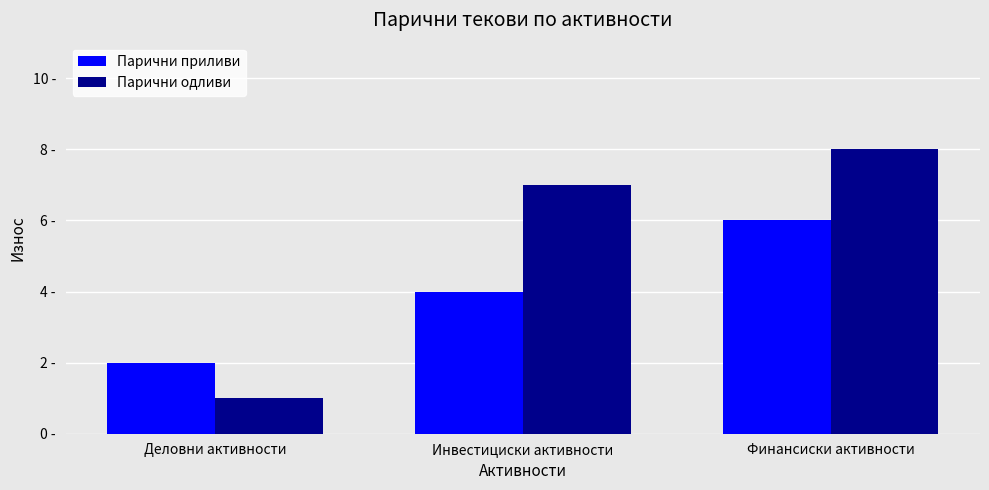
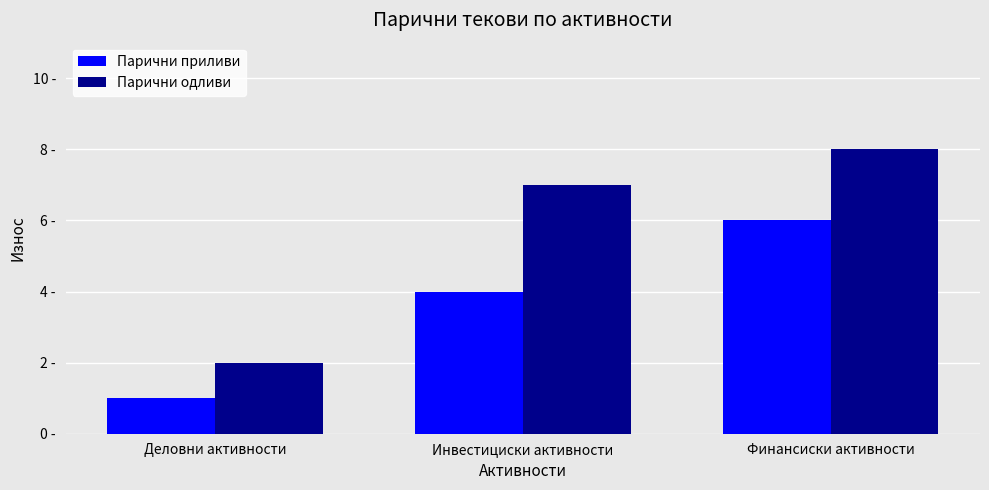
  {
    "Парични приливи": {
-     "Деловни активности": "2 -",
+     "Деловни активности": "1 -",
      "Инвестициски активности": "4 -",
      "Финансиски активности": "6 -"
    },
    "Парични одливи": {
-     "Деловни активности": "1 -",
+     "Деловни активности": "2 -",
      "Инвестициски активности": "7 -",
      "Финансиски активности": "8 -"
    }
  }
